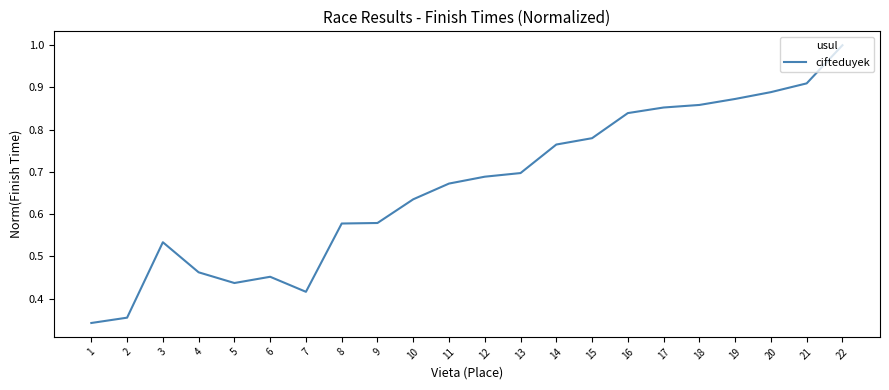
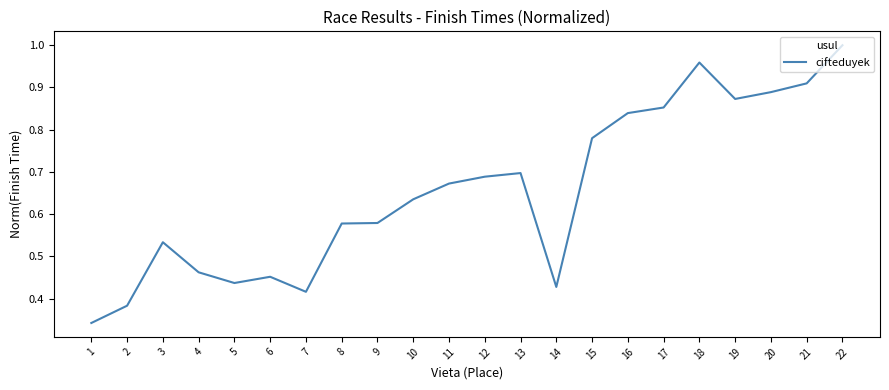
  {
    "1": 0.34,
-   "2": 0.36,
+   "2": 0.38,
    "3": 0.53,
    "4": 0.46,
    "5": 0.44,
    "6": 0.45,
    "7": 0.42,
    "8": 0.58,
    "9": 0.58,
    "10": 0.64,
    "11": 0.67,
    "12": 0.69,
    "13": 0.70,
-   "14": 0.76,
+   "14": 0.43,
    "15": 0.78,
    "16": 0.84,
    "17": 0.85,
-   "18": 0.86,
+   "18": 0.96,
    "19": 0.87,
    "20": 0.89,
    "21": 0.91
  }
